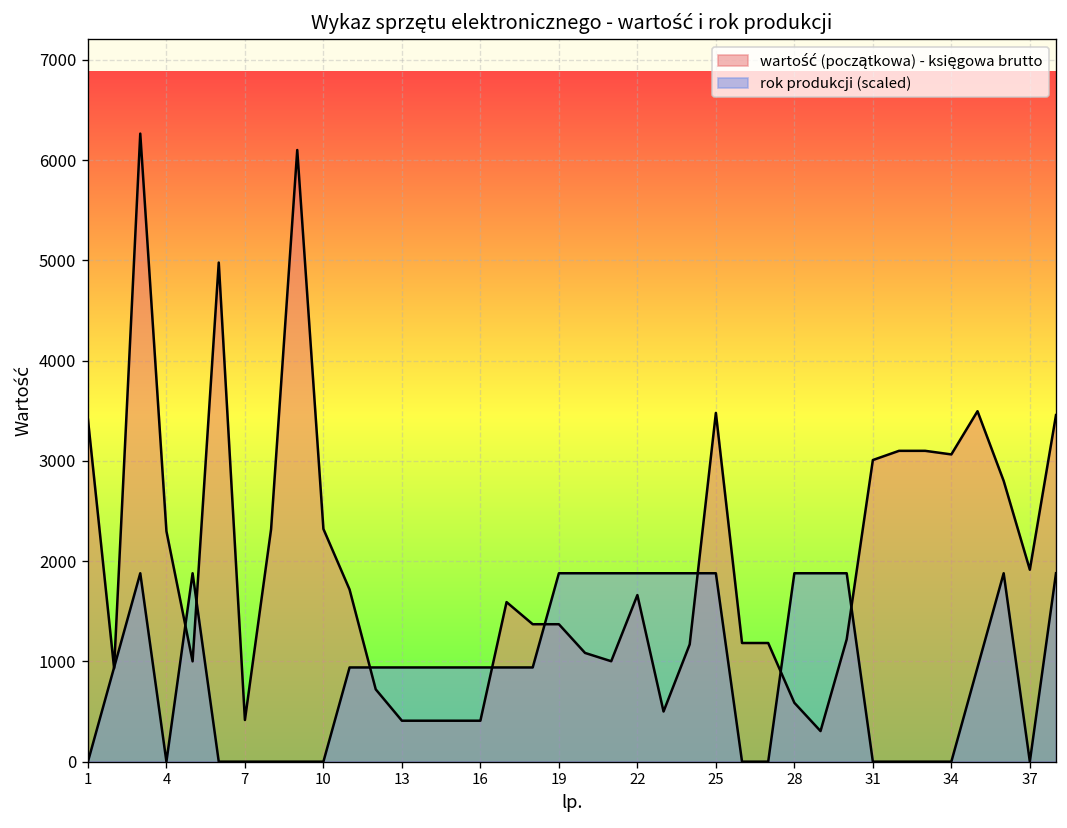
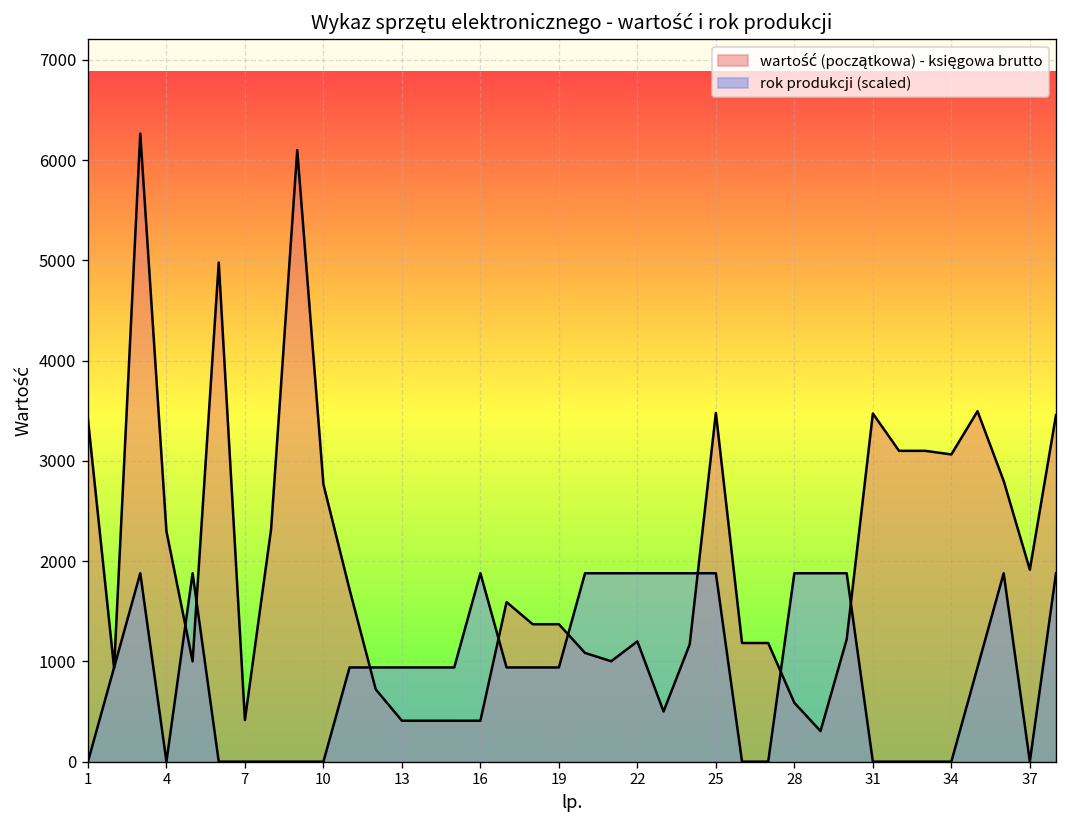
  {
    "wartość (początkowa) - księgowa brutto": {
      "1": 3400,
      "4": 2300,
      "7": 400,
-     "10": 2300,
+     "10": 2800,
      "13": 400,
      "16": 400,
      "19": 1400,
-     "22": 1700,
+     "22": 1200,
      "25": 3500,
      "28": 600,
-     "31": 3000,
+     "31": 3500,
      "34": 3100,
      "37": 1900
    },
    "rok produkcji (scaled)": {
      "1": 0,
      "4": 0,
      "7": 0,
      "10": 0,
      "13": 900,
-     "16": 900,
-     "19": 1900,
+     "16": 1900,
+     "19": 900,
      "22": 1900,
      "25": 1900,
      "28": 1900,
      "31": 0,
      "34": 0,
      "37": 0
    }
  }
